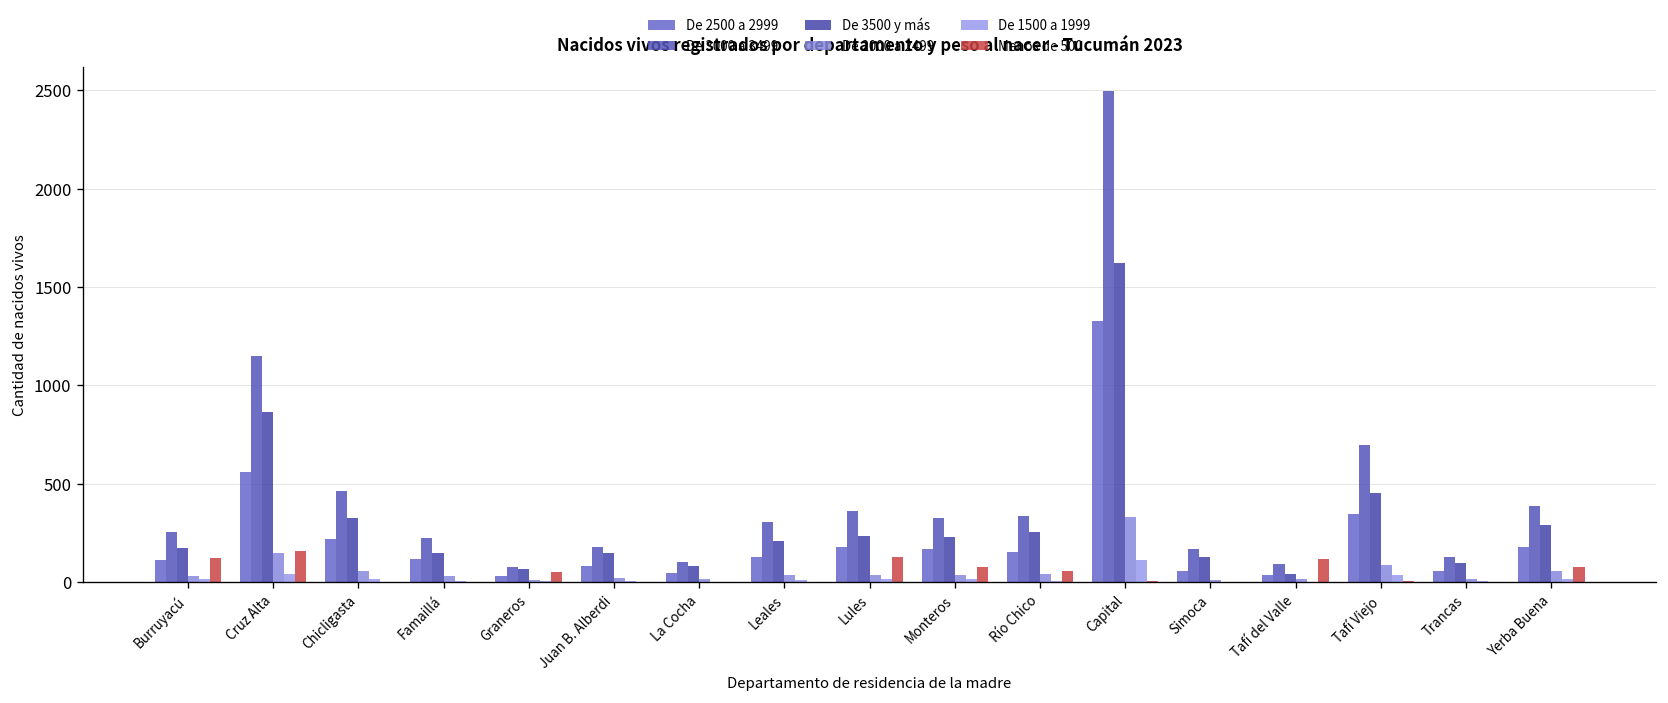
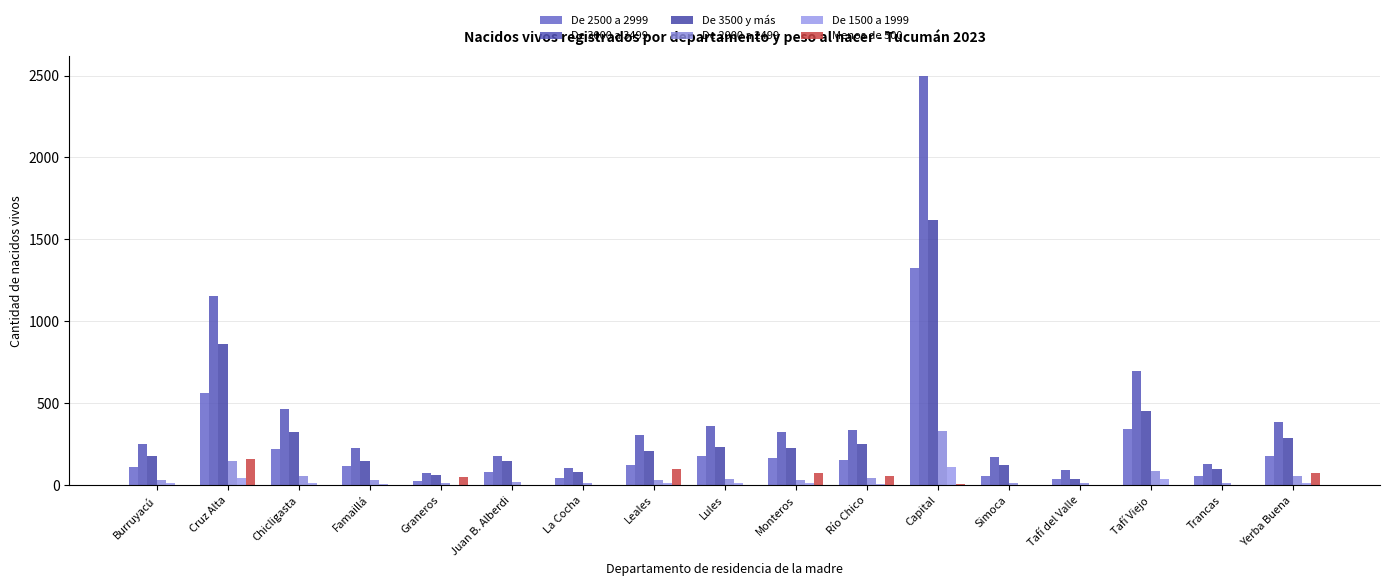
  {
    "Menos de 500": {
-     "Burruyacú": 120,
+     "Burruyacú": 0,
      "Cruz Alta": 160,
      "Famaillá": 0,
      "Graneros": 50,
      "La Cocha": 0,
-     "Leales": 0,
-     "Lules": 130,
+     "Leales": 100,
+     "Lules": 0,
      "Monteros": 80,
      "Río Chico": 60,
-     "Tafí del Valle": 120,
+     "Tafí del Valle": 0,
      "Trancas": 0,
      "Yerba Buena": 80
    }
  }
